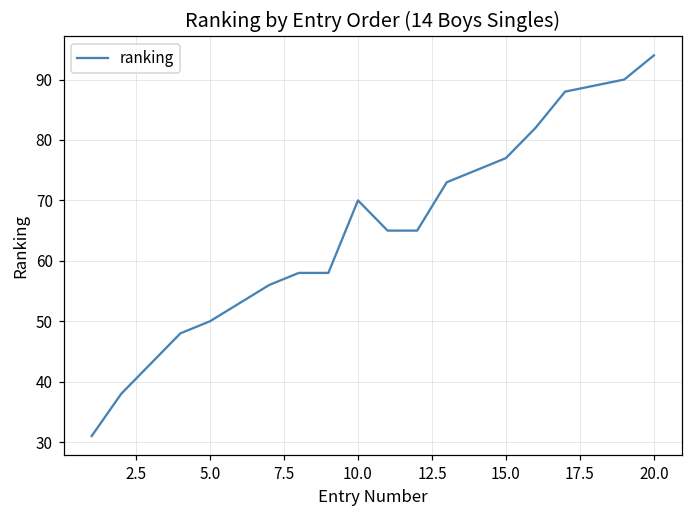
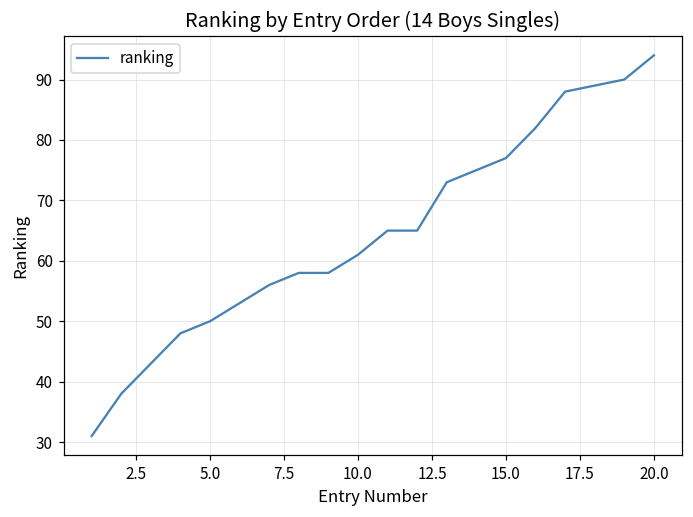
  {
    "5.0": 50,
-   "10.0": 70,
+   "10.0": 61,
    "15.0": 77,
    "20.0": 94
  }
